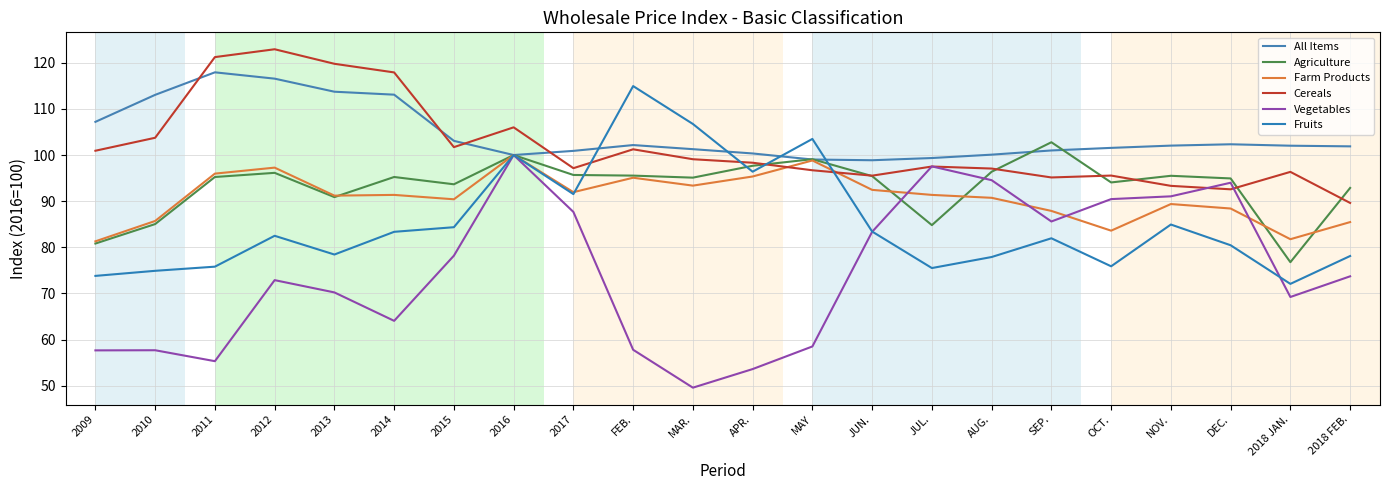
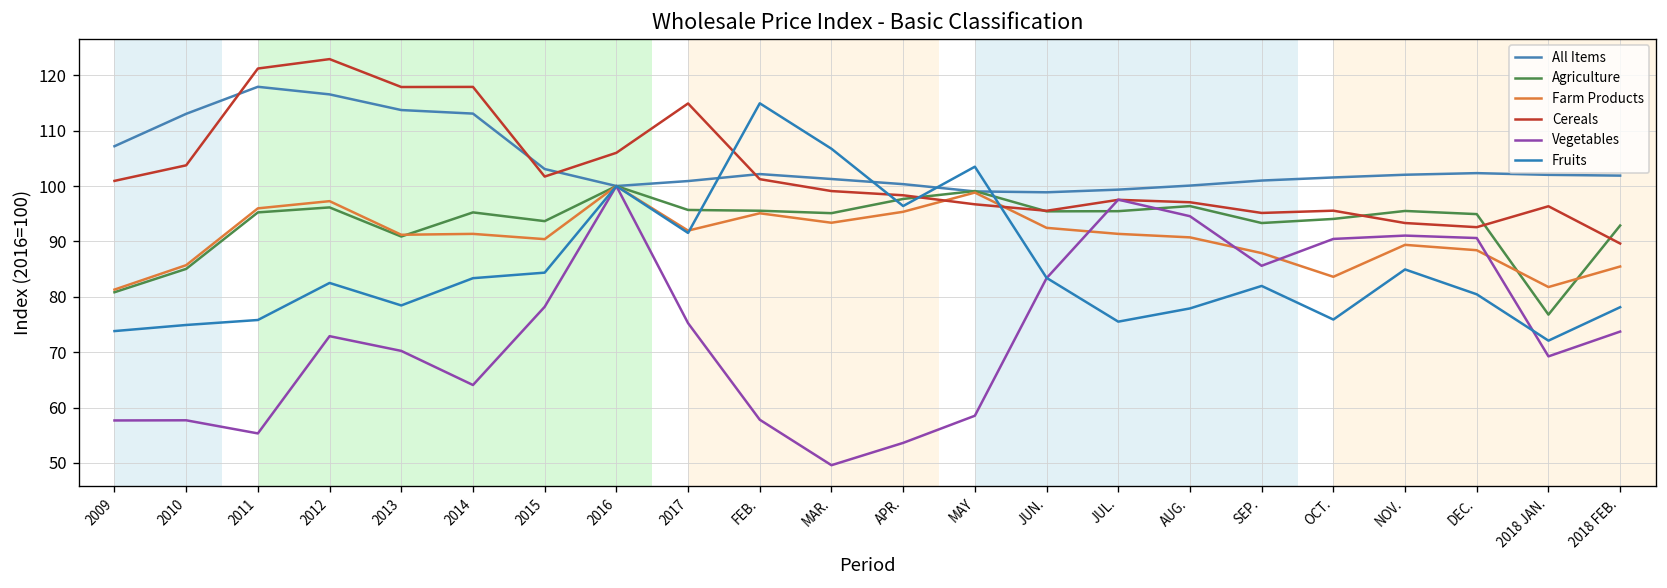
  {
    "Agriculture": {
      "2010": 85,
      "2011": 95,
      "2012": 96,
      "2014": 95,
      "2015": 94,
      "2017": 96,
      "MAR.": 95,
      "APR.": 98,
-     "JUL.": 85,
+     "JUL.": 95,
      "AUG.": 96,
-     "SEP.": 103,
+     "SEP.": 93,
      "OCT.": 94,
      "NOV.": 96,
      "DEC.": 95,
      "2018 JAN.": 77,
      "2018 FEB.": 93
    },
    "Farm Products": {
      "2010": 86,
      "2011": 96,
      "2012": 97,
      "2014": 91,
      "2015": 90,
      "MAR.": 93,
      "APR.": 95,
      "JUN.": 92,
      "JUL.": 91,
      "AUG.": 91,
      "SEP.": 88,
      "OCT.": 84,
      "NOV.": 89,
      "DEC.": 88,
      "2018 JAN.": 82,
      "2018 FEB.": 85
    },
    "Cereals": {
      "2009": 101,
      "2010": 104,
      "2011": 121,
      "2012": 123,
-     "2013": 120,
+     "2013": 118,
      "2014": 118,
      "2015": 102,
      "2016": 106,
-     "2017": 97,
+     "2017": 115,
      "FEB.": 101,
      "MAR.": 99,
      "APR.": 98,
      "MAY": 97,
      "AUG.": 97,
      "SEP.": 95,
      "OCT.": 96,
      "NOV.": 93,
      "DEC.": 93,
      "2018 JAN.": 96,
      "2018 FEB.": 90
    },
    "Vegetables": {
      "2009": 58,
      "2010": 58,
      "2011": 55,
      "2012": 73,
      "2013": 70,
      "2014": 64,
      "2015": 78,
-     "2017": 88,
+     "2017": 75,
      "FEB.": 58,
      "MAR.": 50,
      "APR.": 54,
      "MAY": 59,
      "AUG.": 95,
      "SEP.": 86,
      "OCT.": 90,
      "NOV.": 91,
-     "DEC.": 94,
+     "DEC.": 91,
      "2018 JAN.": 69,
      "2018 FEB.": 74
    }
  }
